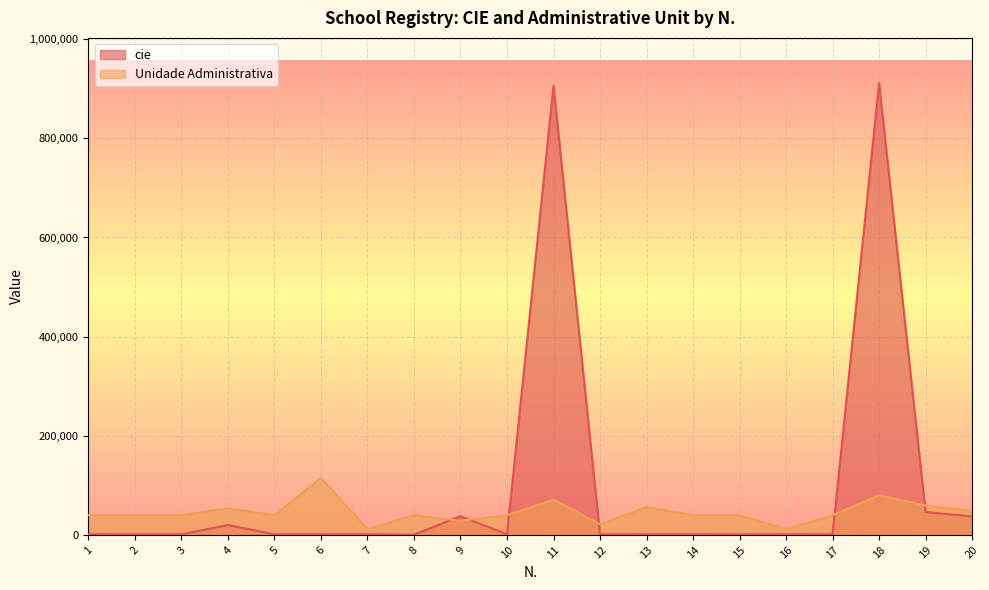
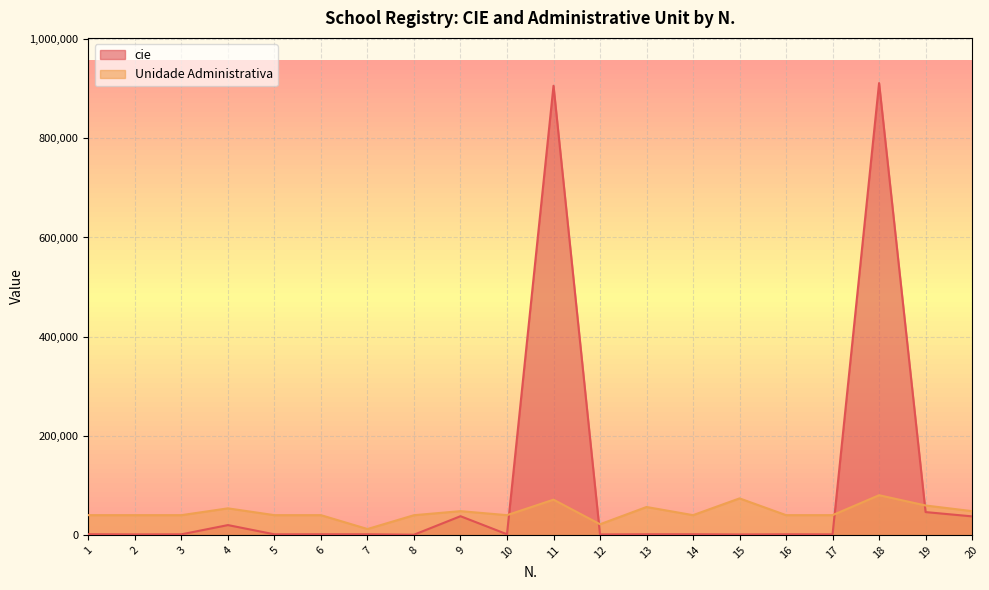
  {
    "cie": {
      "1": "0",
      "2": "0",
      "3": "0",
      "4": "20,000",
      "5": "0",
      "6": "0",
      "7": "0",
      "8": "0",
      "9": "40,000",
      "10": "0",
      "11": "910,000",
      "12": "0",
      "13": "0",
      "14": "0",
      "15": "0",
      "16": "0",
      "17": "0",
      "18": "910,000",
      "19": "50,000",
      "20": "40,000"
    },
    "Unidade Administrativa": {
      "1": "40,000",
      "2": "40,000",
      "3": "40,000",
      "4": "50,000",
      "5": "40,000",
-     "6": "120,000",
+     "6": "40,000",
      "7": "10,000",
      "8": "40,000",
-     "9": "30,000",
+     "9": "50,000",
      "10": "40,000",
      "11": "70,000",
      "12": "20,000",
      "13": "60,000",
      "14": "40,000",
-     "15": "40,000",
-     "16": "10,000",
+     "15": "70,000",
+     "16": "40,000",
      "17": "40,000",
      "18": "80,000",
      "19": "60,000",
      "20": "50,000"
    }
  }
